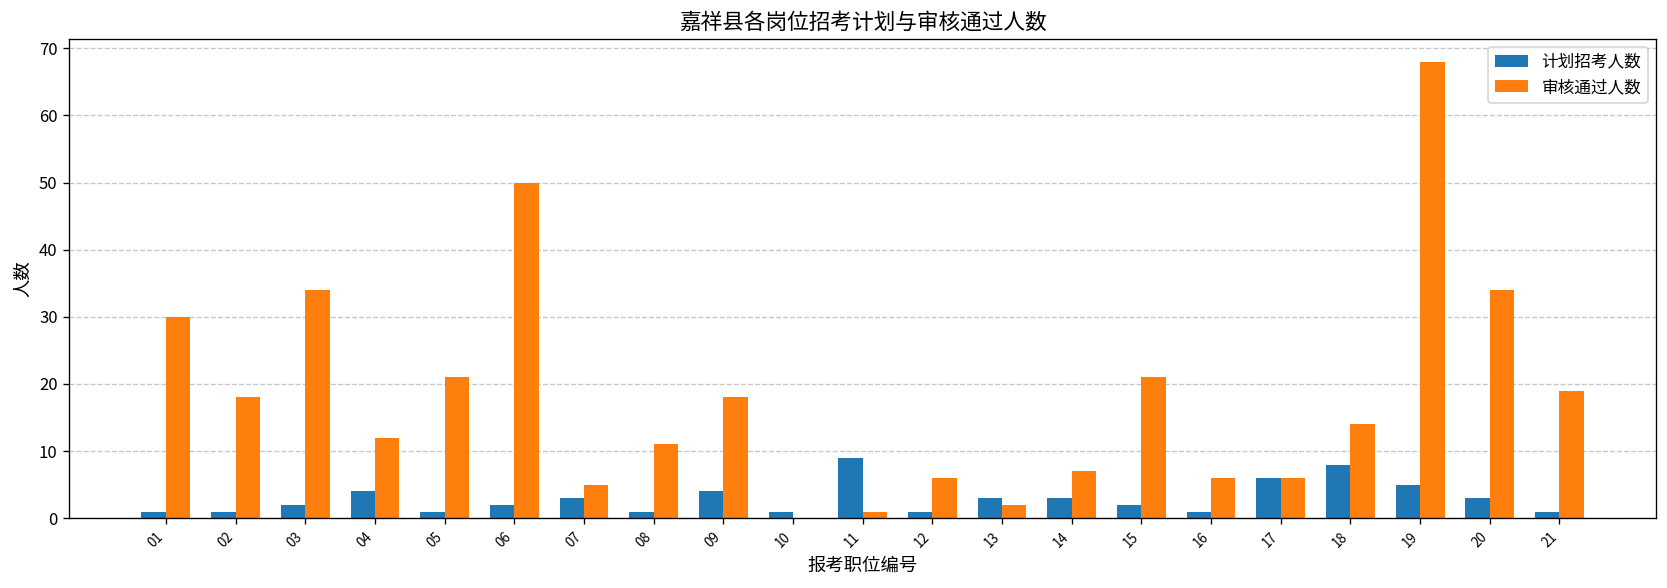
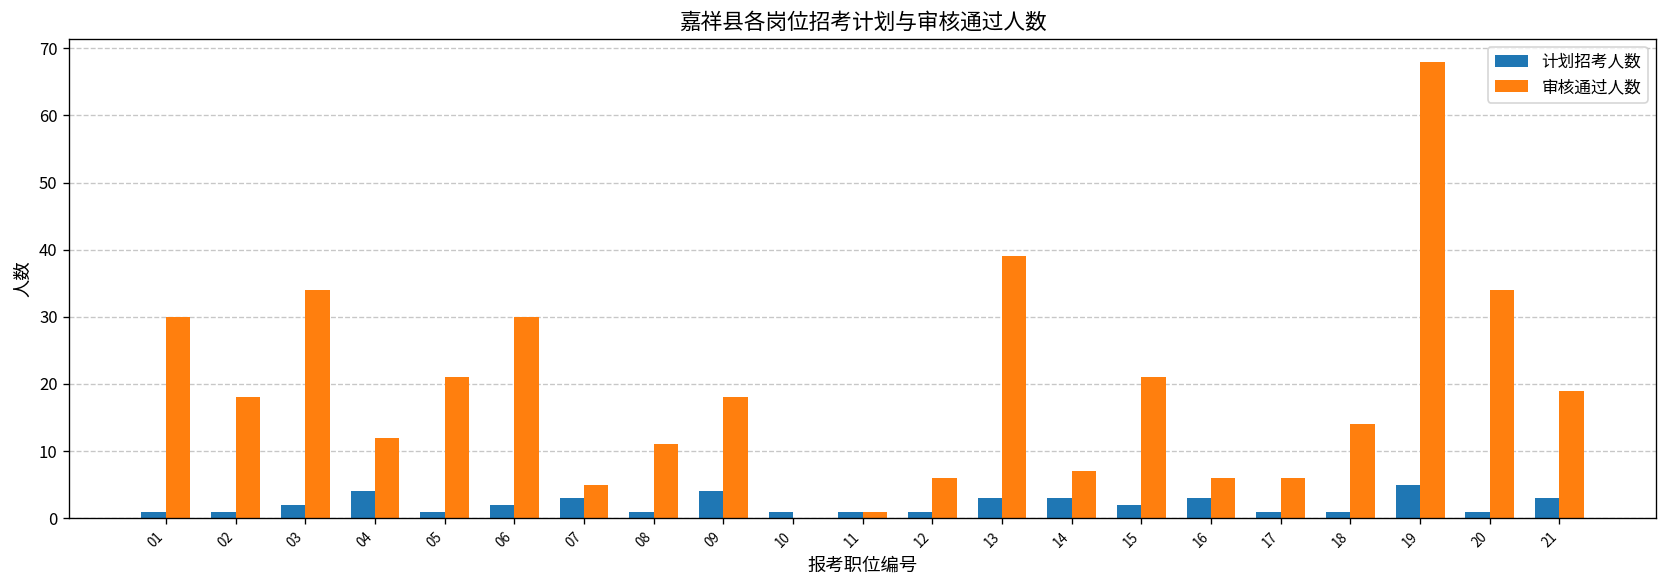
  {
    "计划招考人数": {
      "01": 1,
      "02": 1,
      "03": 2,
      "04": 4,
      "05": 1,
      "06": 2,
      "07": 3,
      "08": 1,
      "09": 4,
      "10": 1,
-     "11": 9,
+     "11": 1,
      "12": 1,
      "13": 3,
      "14": 3,
      "15": 2,
-     "16": 1,
-     "17": 6,
-     "18": 8,
+     "16": 3,
+     "17": 1,
+     "18": 1,
      "19": 5,
-     "20": 3,
-     "21": 1
+     "20": 1,
+     "21": 3
    },
    "审核通过人数": {
      "01": 30,
      "02": 18,
      "03": 34,
      "04": 12,
      "05": 21,
-     "06": 50,
+     "06": 30,
      "07": 5,
      "08": 11,
      "09": 18,
      "10": 0,
      "11": 1,
      "12": 6,
-     "13": 2,
+     "13": 39,
      "14": 7,
      "15": 21,
      "16": 6,
      "17": 6,
      "18": 14,
      "19": 68,
      "20": 34,
      "21": 19
    }
  }
